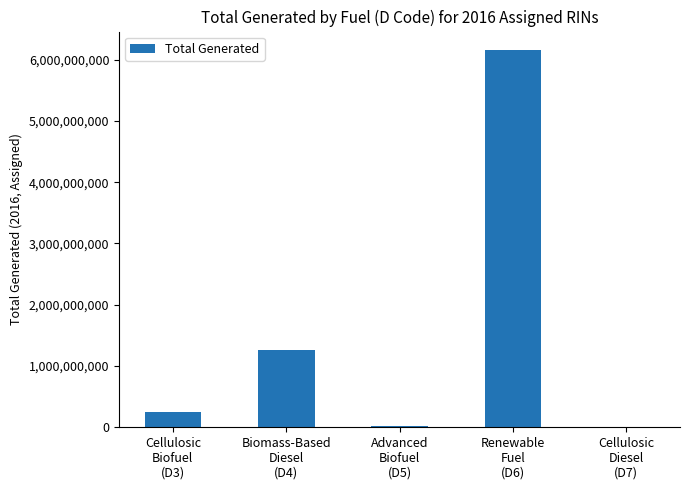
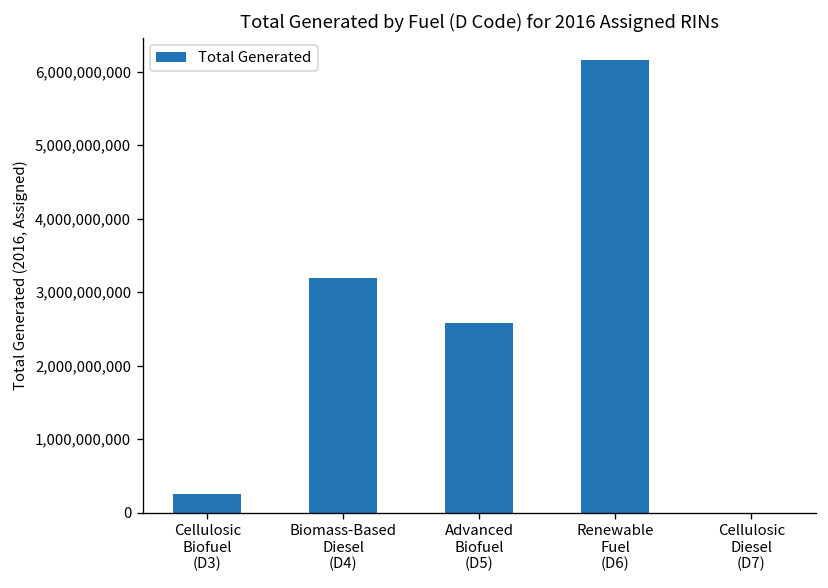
  {
    "Cellulosic Biofuel (D3)": "300,000,000",
-   "Biomass-Based Diesel (D4)": "1,300,000,000",
-   "Advanced Biofuel (D5)": "0",
+   "Biomass-Based Diesel (D4)": "3,200,000,000",
+   "Advanced Biofuel (D5)": "2,600,000,000",
    "Renewable Fuel (D6)": "6,200,000,000"
  }
